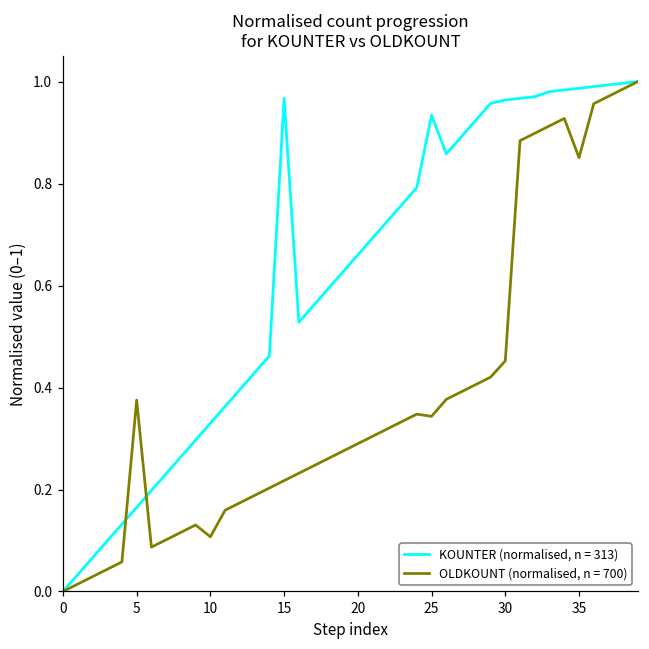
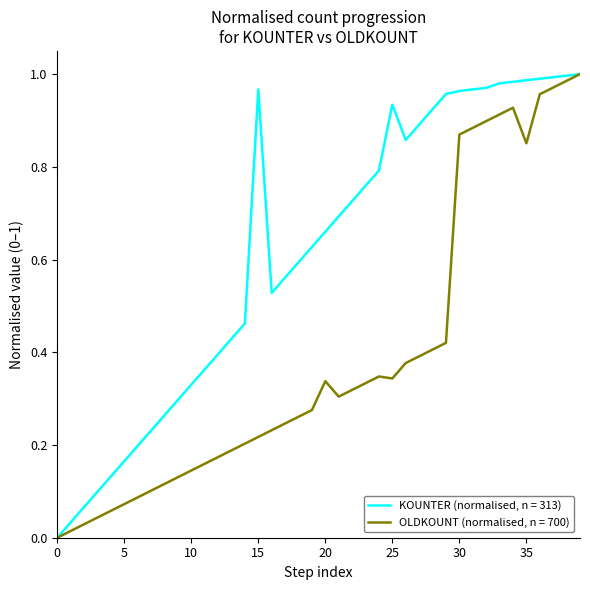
  {
    "KOUNTER (normalised, n = 313)": {
      "5": 0.17,
      "10": 0.33,
      "15": 0.97,
      "20": 0.66,
      "25": 0.93,
      "30": 0.96,
      "35": 0.99
    },
    "OLDKOUNT (normalised, n = 700)": {
-     "5": 0.38,
-     "10": 0.11,
+     "5": 0.07,
+     "10": 0.14,
      "15": 0.22,
-     "20": 0.29,
+     "20": 0.34,
      "25": 0.34,
-     "30": 0.45,
+     "30": 0.87,
      "35": 0.85
    }
  }
